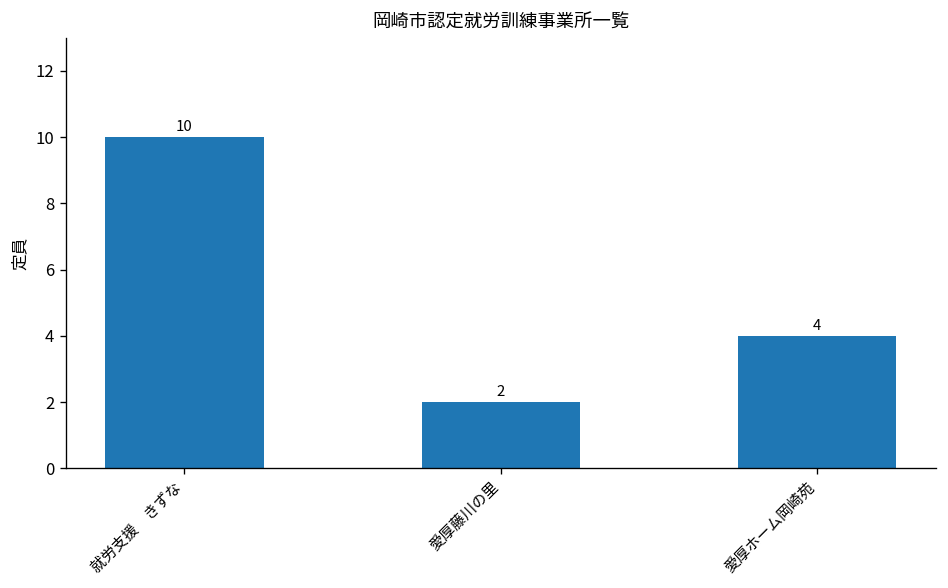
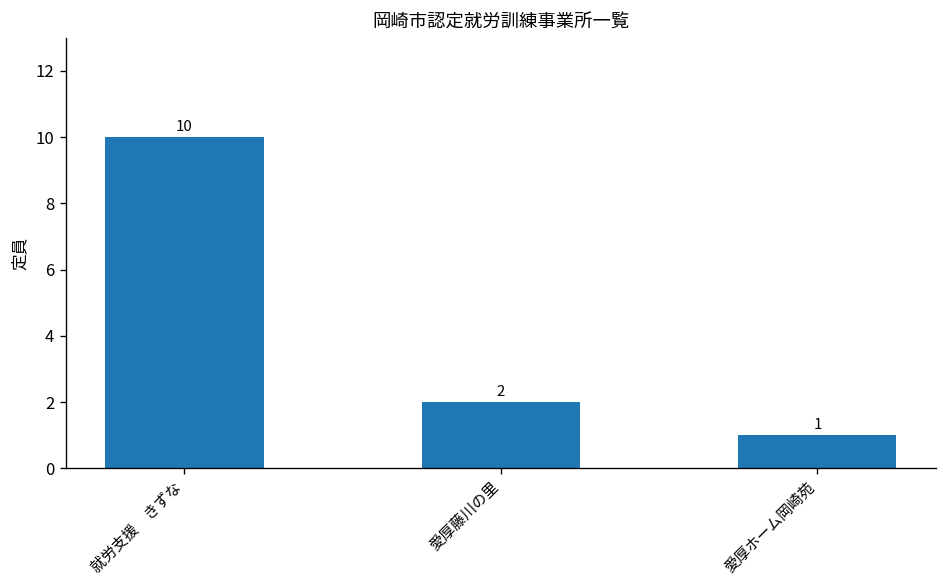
  {
    "就労支援 きずな": 10,
    "愛厚藤川の里": 2,
-   "愛厚ホーム岡崎苑": 4
+   "愛厚ホーム岡崎苑": 1
  }
